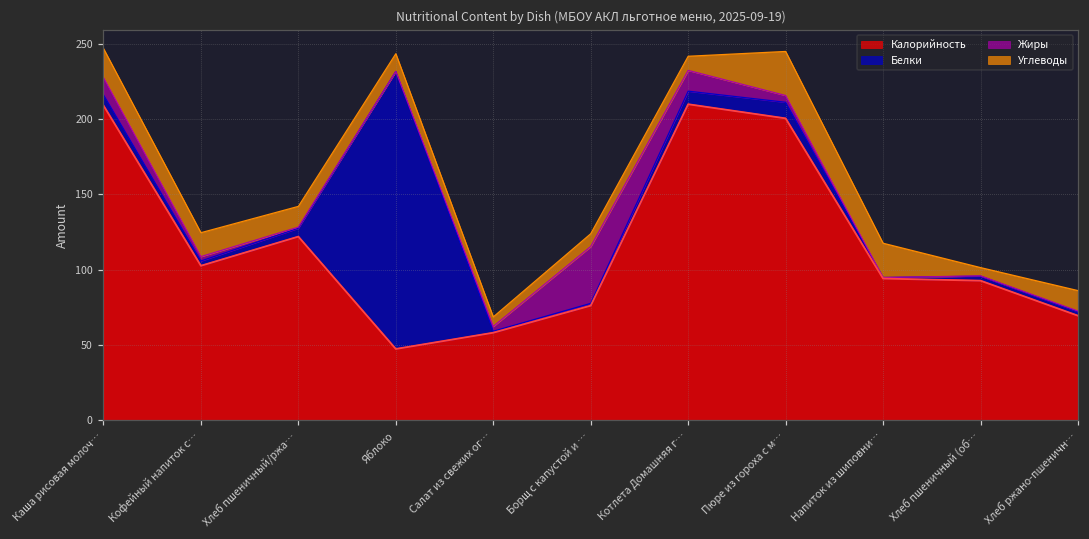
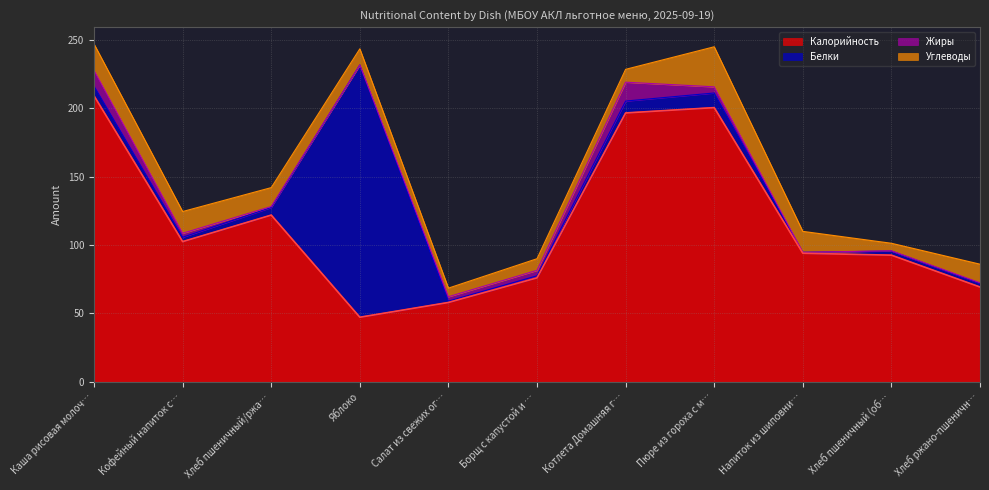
  {
    "Калорийность": {
      "Каша рисовая молоч…": 209,
      "Кофейный напиток с…": 103,
      "Хлеб пшеничный/ржа…": 122,
      "Яблоко": 47,
-     "Котлета Домашняя г…": 210,
+     "Котлета Домашняя г…": 197,
      "Пюре из гороха с м…": 201,
      "Хлеб пшеничный (об…": 93,
      "Хлеб ржано-пшеничн…": 69
    },
    "Белки": {
      "Каша рисовая молоч…": 7,
      "Кофейный напиток с…": 3,
      "Котлета Домашняя г…": 9,
      "Пюре из гороха с м…": 11
    },
    "Жиры": {
      "Каша рисовая молоч…": 12,
      "Кофейный напиток с…": 3,
      "Салат из свежих ог…": 3,
-     "Борщ с капустой и …": 38,
+     "Борщ с капустой и …": 4,
      "Котлета Домашняя г…": 14,
      "Пюре из гороха с м…": 5
    },
    "Углеводы": {
      "Каша рисовая молоч…": 19,
      "Кофейный напиток с…": 16,
      "Хлеб пшеничный/ржа…": 14,
      "Яблоко": 12,
      "Салат из свежих ог…": 6,
      "Борщ с капустой и …": 9,
      "Котлета Домашняя г…": 9,
      "Пюре из гороха с м…": 29,
-     "Напиток из шиповни…": 23,
+     "Напиток из шиповни…": 15,
      "Хлеб пшеничный (об…": 6,
      "Хлеб ржано-пшеничн…": 14
    }
  }
